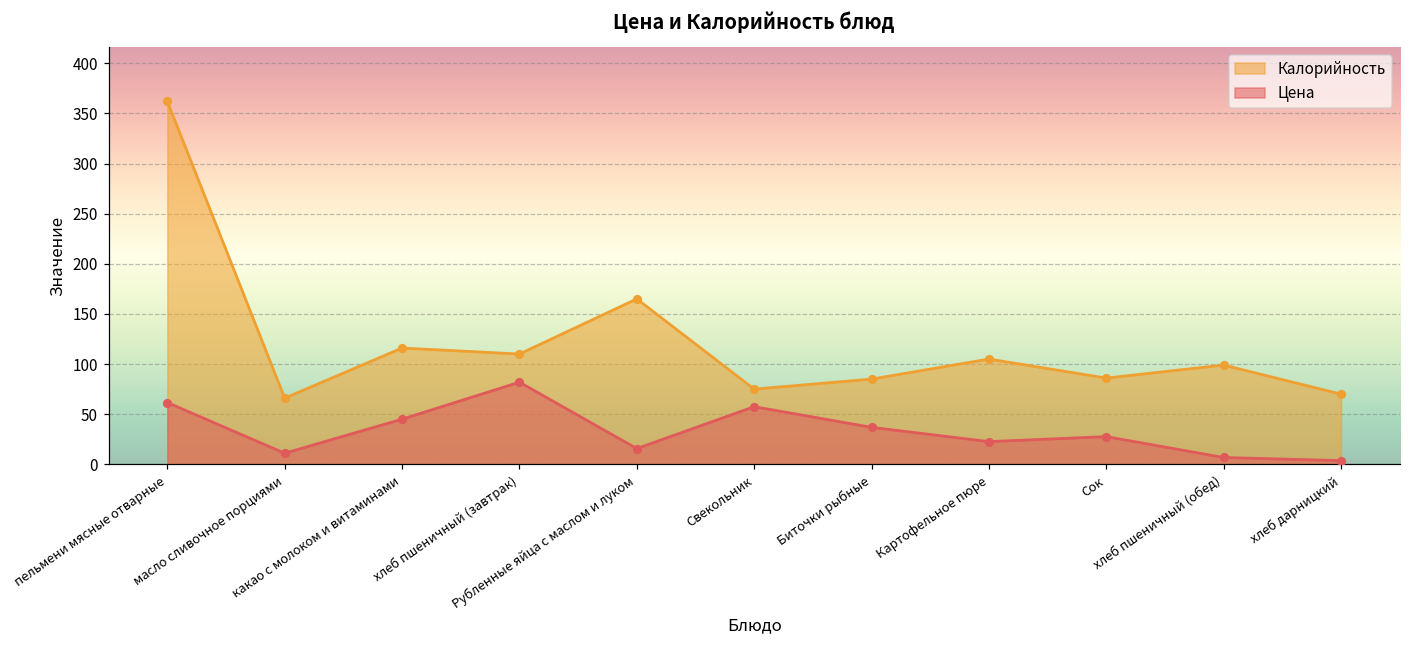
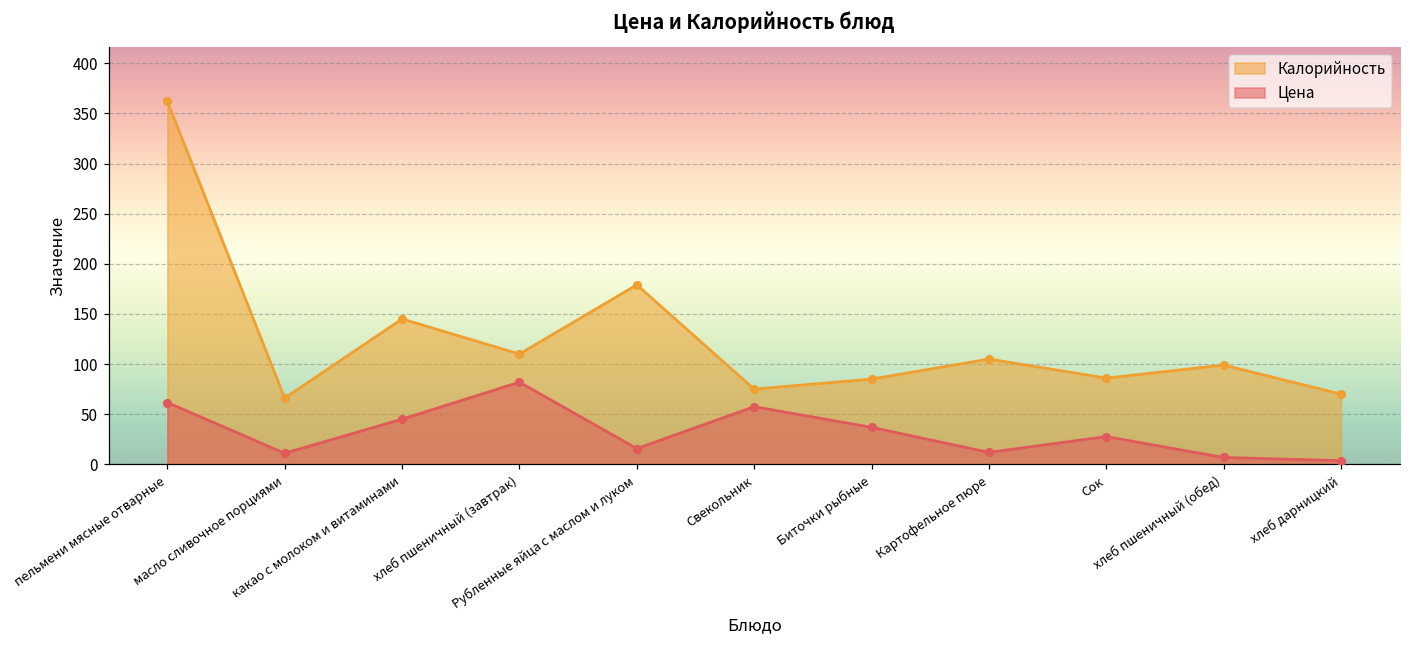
  {
    "Калорийность": {
      "пельмени мясные отварные": 360,
      "масло сливочное порциями": 70,
-     "какао с молоком и витаминами": 120,
+     "какао с молоком и витаминами": 150,
      "хлеб пшеничный (завтрак)": 110,
-     "Рубленные яйца с маслом и луком": 170,
+     "Рубленные яйца с маслом и луком": 180,
      "Свекольник": 80,
      "Биточки рыбные": 90,
      "Картофельное пюре": 110,
      "Сок": 90,
      "хлеб пшеничный (обед)": 100,
      "хлеб дарницкий": 70
    },
    "Цена": {
      "пельмени мясные отварные": 60,
      "масло сливочное порциями": 10,
      "какао с молоком и витаминами": 50,
      "хлеб пшеничный (завтрак)": 80,
      "Рубленные яйца с маслом и луком": 20,
      "Свекольник": 60,
      "Биточки рыбные": 40,
-     "Картофельное пюре": 20,
+     "Картофельное пюре": 10,
      "Сок": 30,
      "хлеб пшеничный (обед)": 10,
      "хлеб дарницкий": 0
    }
  }
